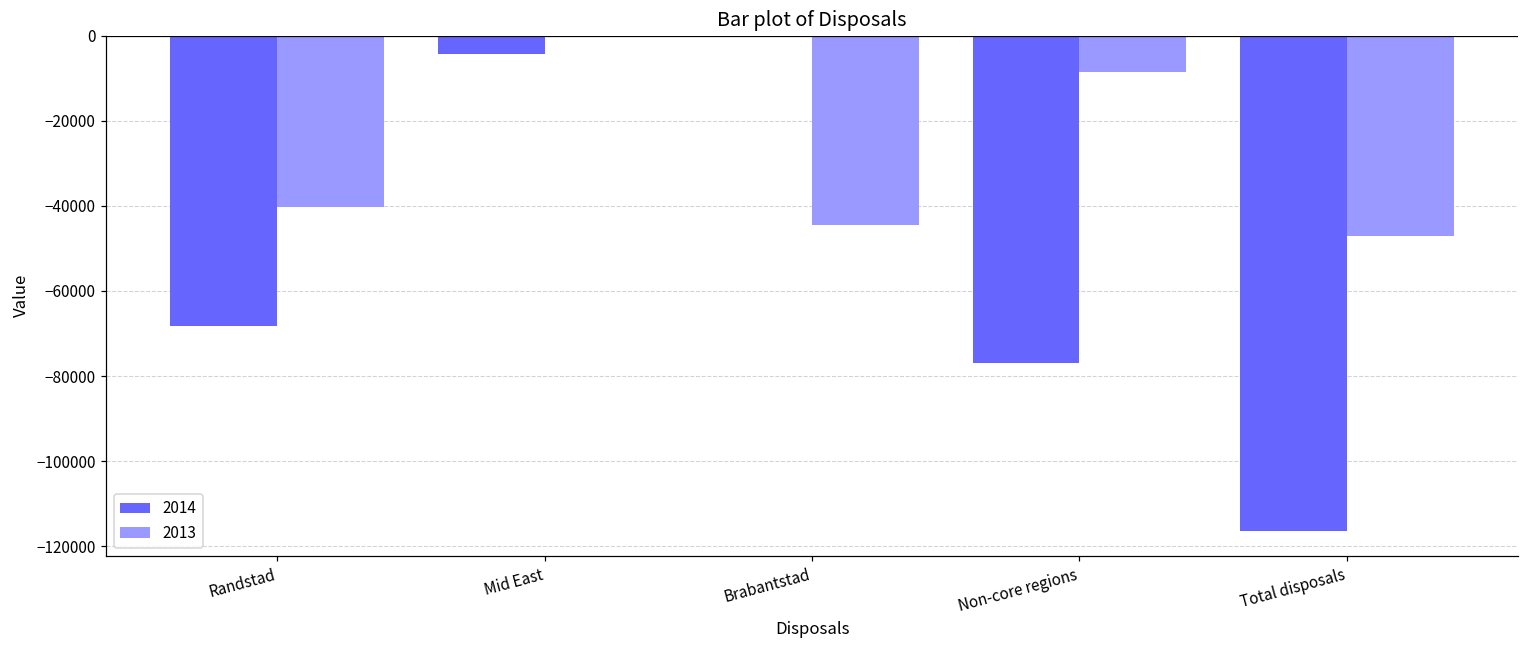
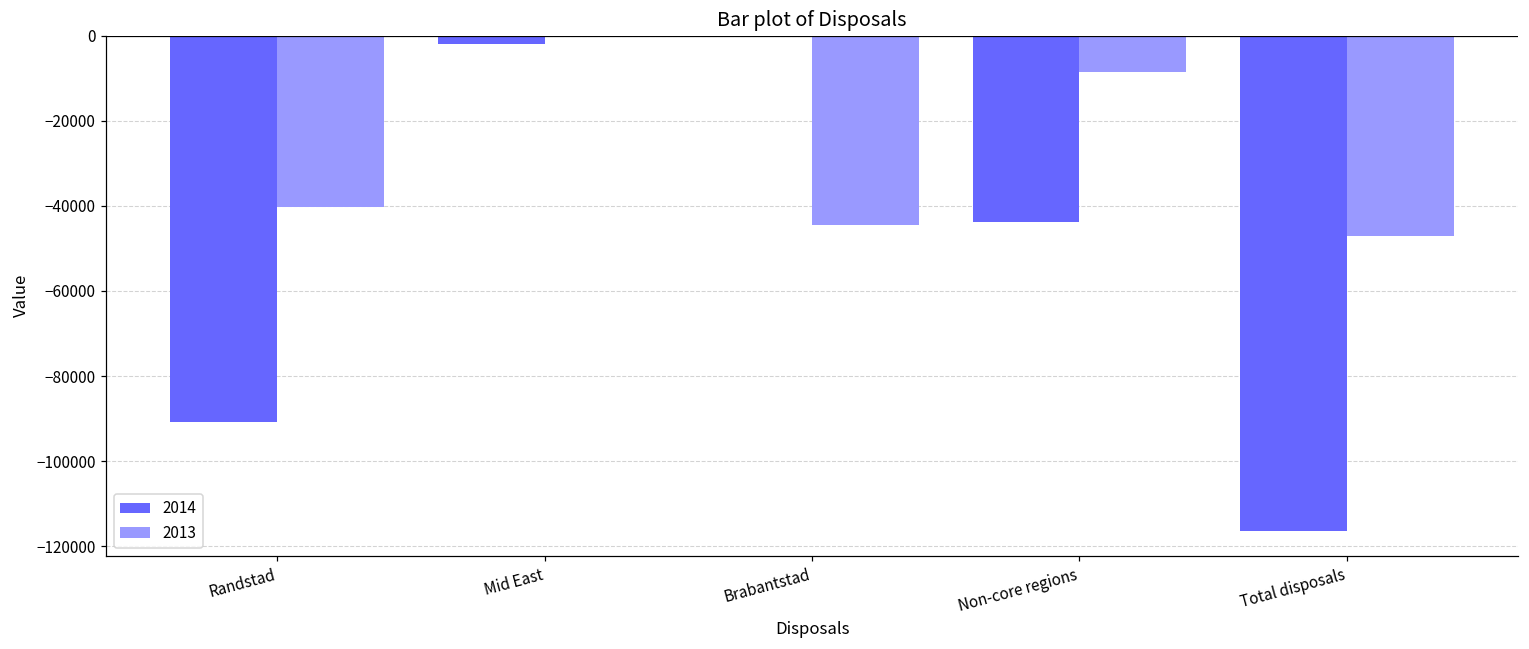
  {
    "2014": {
-     "Randstad": -68000,
-     "Mid East": -4000,
+     "Randstad": -91000,
+     "Mid East": -2000,
      "Brabantstad": 0,
-     "Non-core regions": -77000,
+     "Non-core regions": -44000,
      "Total disposals": -116000
    },
    "2013": {
      "Randstad": -40000,
      "Mid East": 0,
      "Brabantstad": -45000,
      "Non-core regions": -9000,
      "Total disposals": -47000
    }
  }
